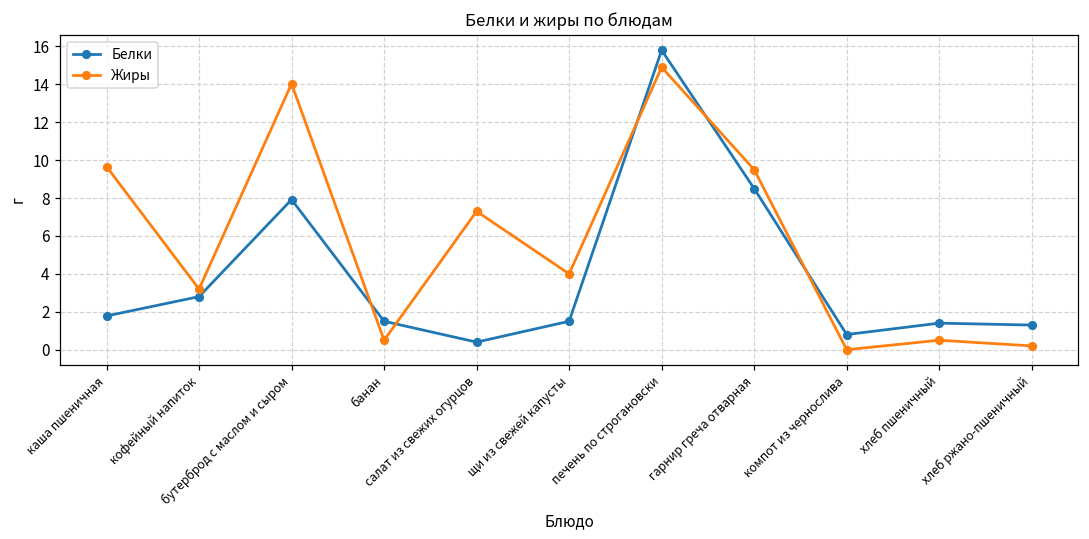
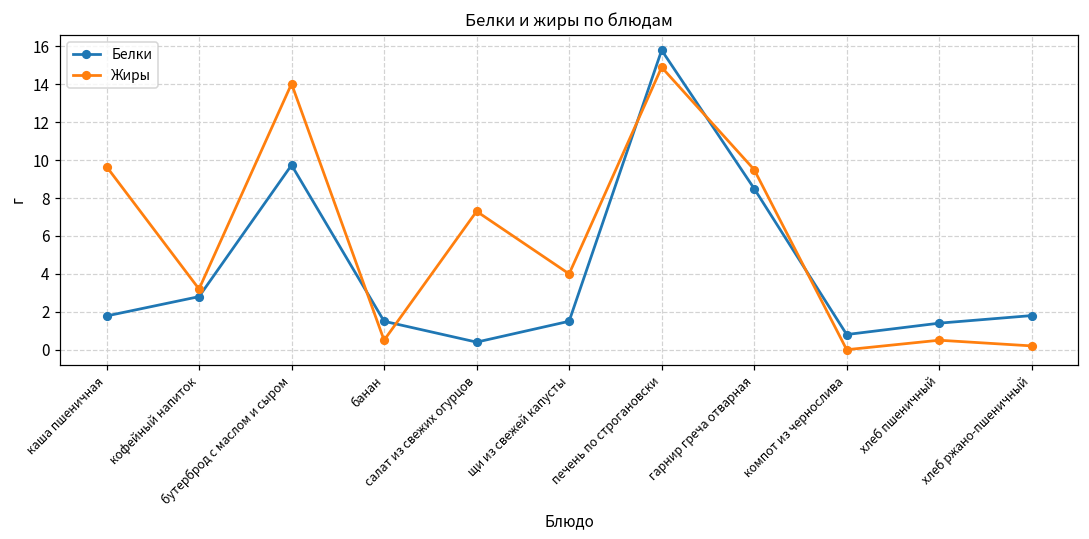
  {
    "Белки": {
      "каша пшеничная": 1.8,
      "кофейный напиток": 2.8,
-     "бутерброд с маслом и сыром": 7.9,
+     "бутерброд с маслом и сыром": 9.7,
      "банан": 1.5,
      "салат из свежих огурцов": 0.4,
      "щи из свежей капусты": 1.5,
      "печень по строгановски": 15.8,
      "гарнир греча отварная": 8.5,
      "компот из чернослива": 0.8,
      "хлеб пшеничный": 1.4,
-     "хлеб ржано-пшеничный": 1.3
+     "хлеб ржано-пшеничный": 1.8
    },
    "Жиры": {
      "каша пшеничная": 9.7,
      "кофейный напиток": 3.2,
      "бутерброд с маслом и сыром": 14.0,
      "банан": 0.5,
      "салат из свежих огурцов": 7.3,
      "щи из свежей капусты": 4.0,
      "печень по строгановски": 14.9,
      "гарнир греча отварная": 9.5,
      "компот из чернослива": 0.0,
      "хлеб пшеничный": 0.5,
      "хлеб ржано-пшеничный": 0.2
    }
  }
